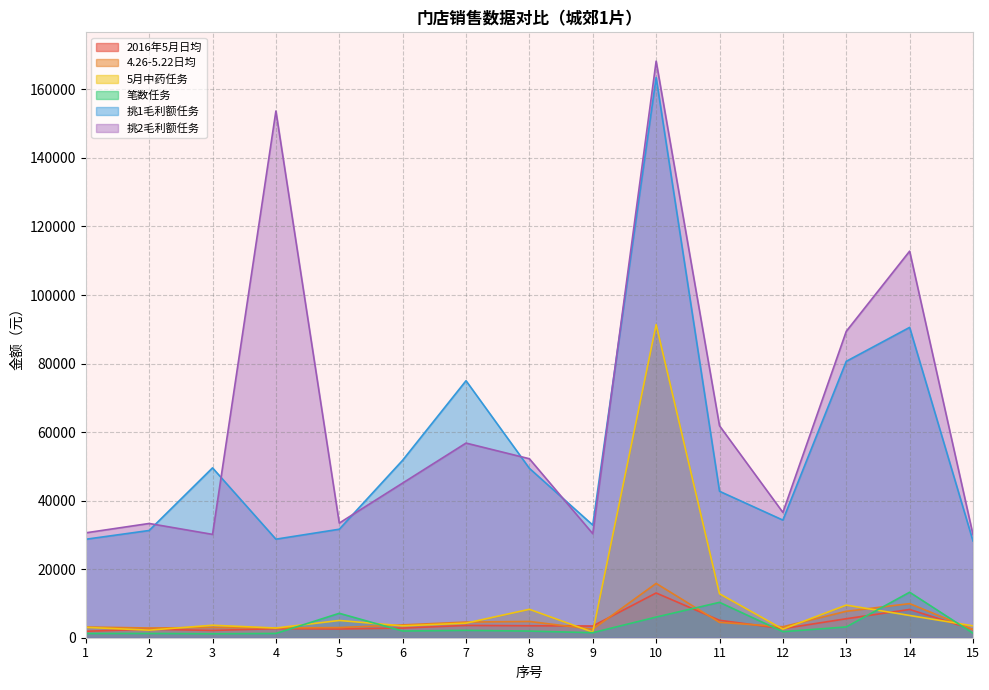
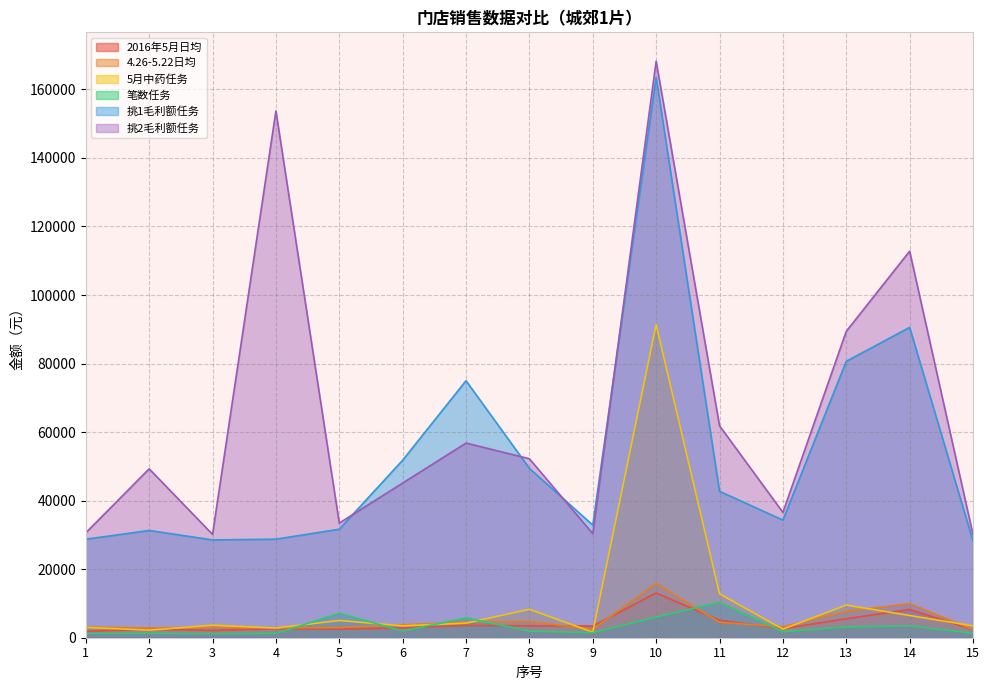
  {
    "笔数任务": {
      "2": 1000,
      "3": 1000,
      "4": 1000,
      "5": 7000,
      "6": 2000,
-     "7": 2000,
+     "7": 6000,
      "8": 2000,
      "10": 6000,
      "11": 10000,
      "12": 2000,
      "13": 3000,
-     "14": 13000,
+     "14": 3000,
      "15": 1000
    },
    "挑1毛利额任务": {
      "1": 29000,
      "2": 31000,
-     "3": 50000,
+     "3": 29000,
      "4": 29000,
      "5": 32000,
      "6": 52000,
      "7": 75000,
      "8": 49000,
      "9": 33000,
      "10": 163000,
      "11": 43000,
      "12": 34000,
      "13": 81000,
      "14": 91000,
      "15": 28000
    },
    "挑2毛利额任务": {
      "1": 31000,
-     "2": 33000,
+     "2": 49000,
      "3": 30000,
      "4": 154000,
      "5": 33000,
      "6": 45000,
      "7": 57000,
      "8": 52000,
      "9": 30000,
      "10": 168000,
      "11": 62000,
      "12": 37000,
      "13": 89000,
      "14": 113000,
      "15": 30000
    }
  }
